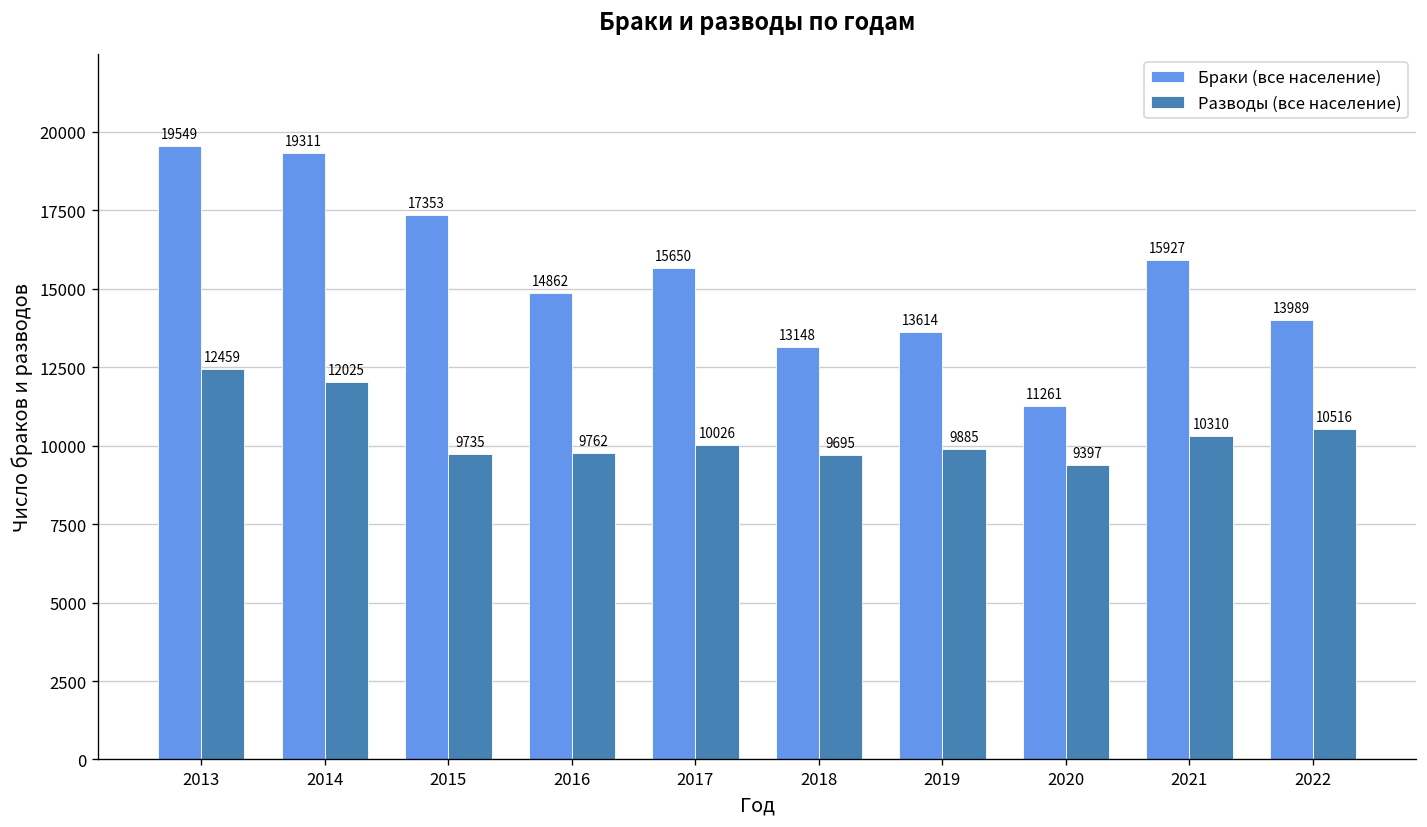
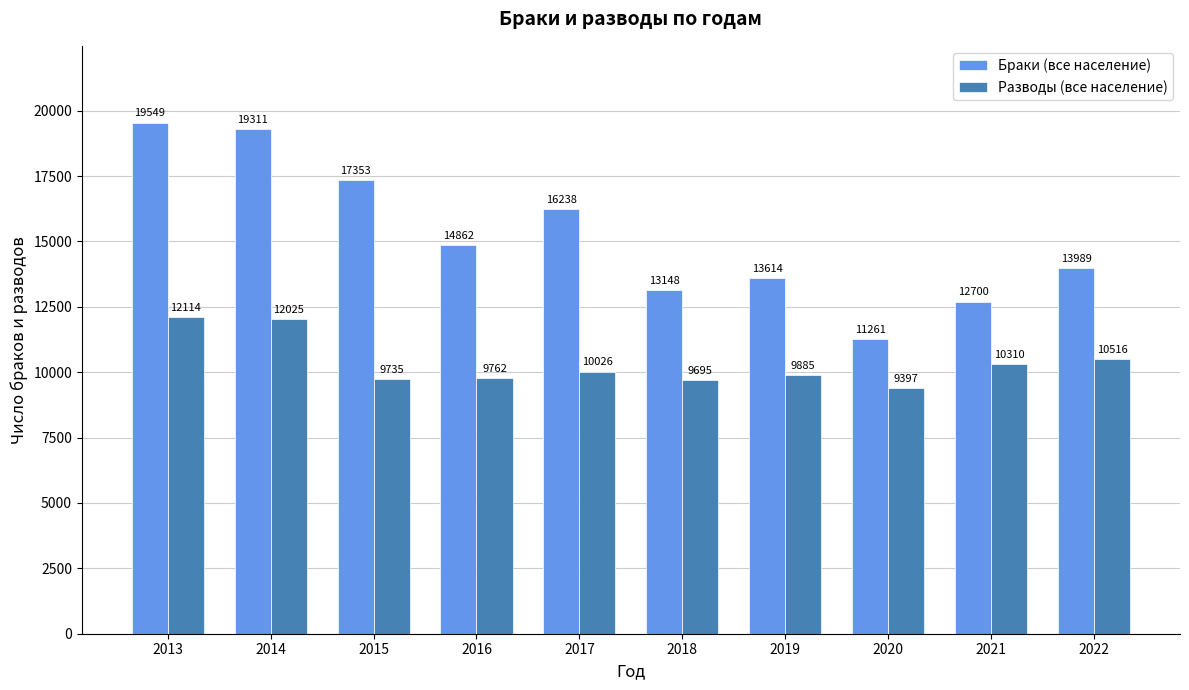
  {
    "Браки (все население)": {
      "2013": 19549,
      "2014": 19311,
      "2015": 17353,
      "2016": 14862,
-     "2017": 15650,
+     "2017": 16238,
      "2018": 13148,
      "2019": 13614,
      "2020": 11261,
-     "2021": 15927,
+     "2021": 12700,
      "2022": 13989
    },
    "Разводы (все население)": {
-     "2013": 12459,
+     "2013": 12114,
      "2014": 12025,
      "2015": 9735,
      "2016": 9762,
      "2017": 10026,
      "2018": 9695,
      "2019": 9885,
      "2020": 9397,
      "2021": 10310,
      "2022": 10516
    }
  }
